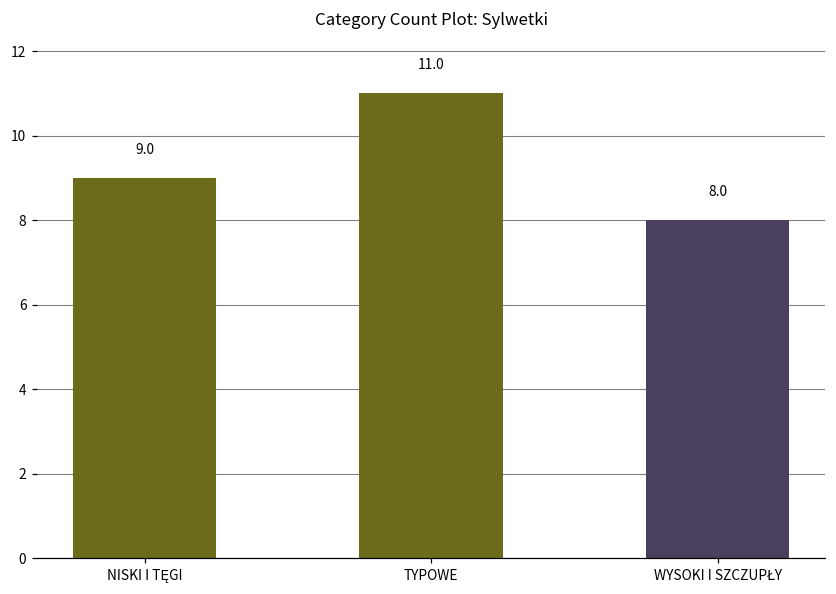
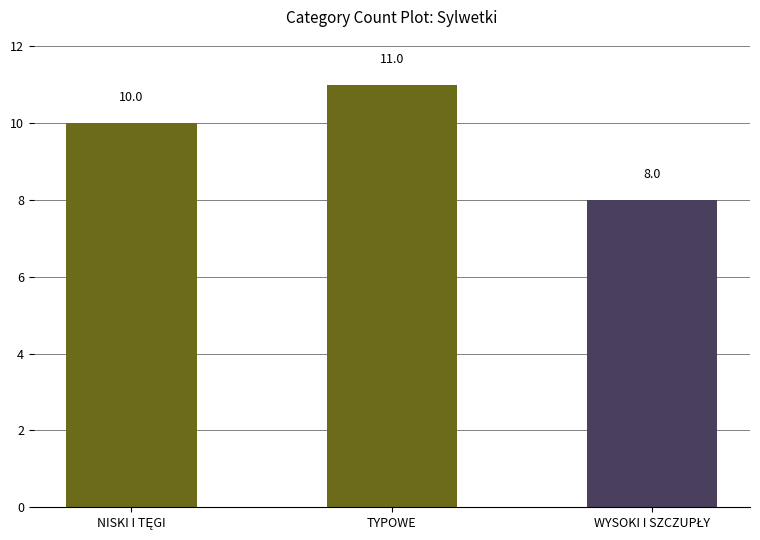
  {
-   "NISKI I TĘGI": 9.0,
+   "NISKI I TĘGI": 10.0,
    "TYPOWE": 11.0,
    "WYSOKI I SZCZUPŁY": 8.0
  }
